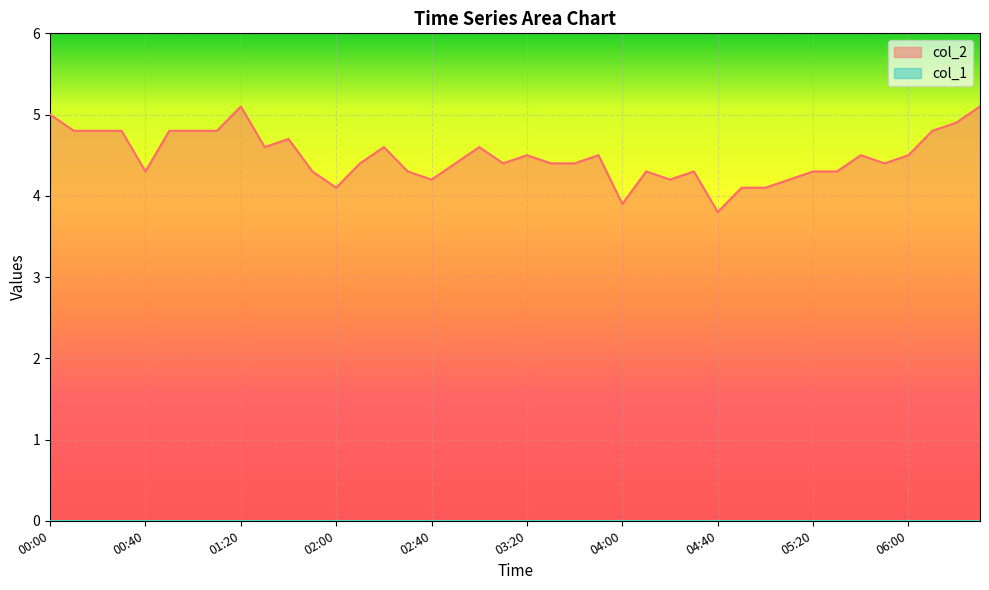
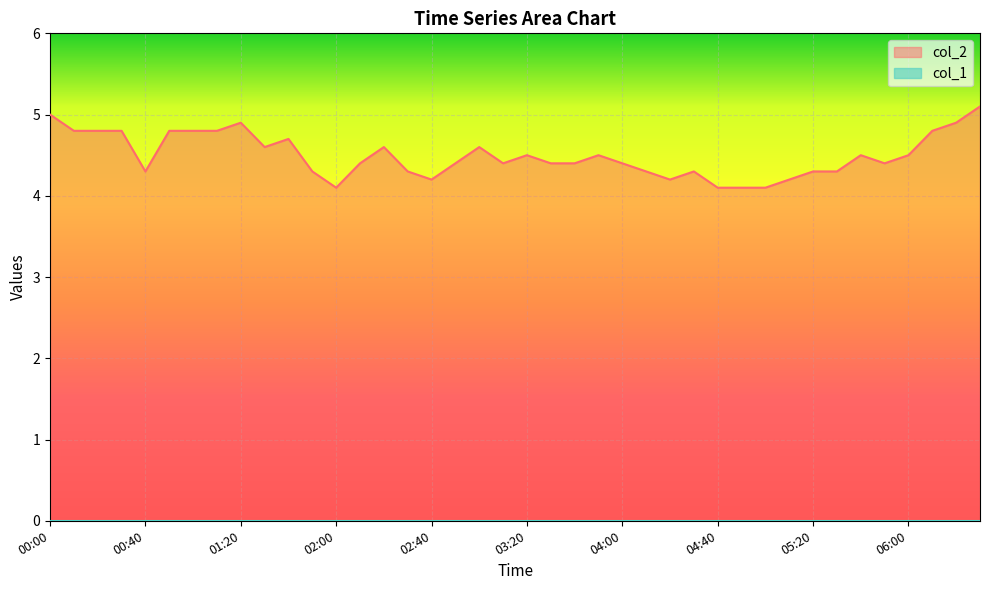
  {
    "col_2": {
      "00:00": 5.0,
      "00:40": 4.3,
-     "01:20": 5.1,
+     "01:20": 4.9,
      "02:00": 4.1,
      "02:40": 4.2,
      "03:20": 4.5,
-     "04:00": 3.9,
-     "04:40": 3.8,
+     "04:00": 4.4,
+     "04:40": 4.1,
      "05:20": 4.3,
      "06:00": 4.5
    },
    "col_1": {
      "00:00": 0.0,
      "00:40": 0.0,
      "01:20": 0.0,
      "02:00": 0.0,
      "02:40": 0.0,
      "03:20": 0.0,
      "04:00": 0.0,
      "04:40": 0.0,
      "05:20": 0.0,
      "06:00": 0.0
    }
  }
